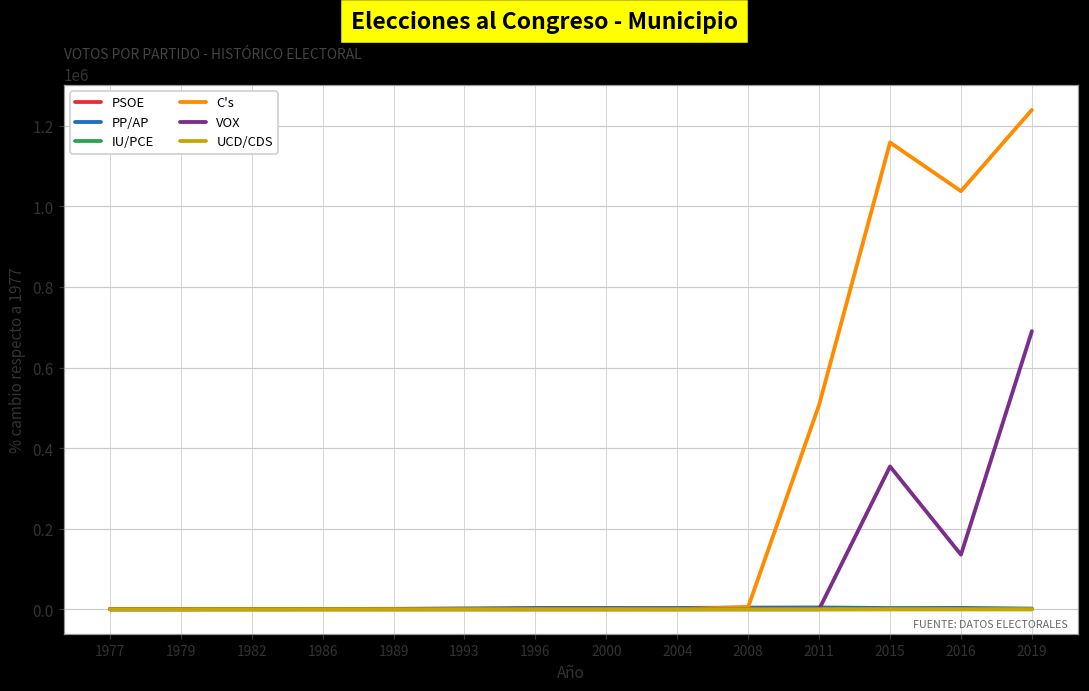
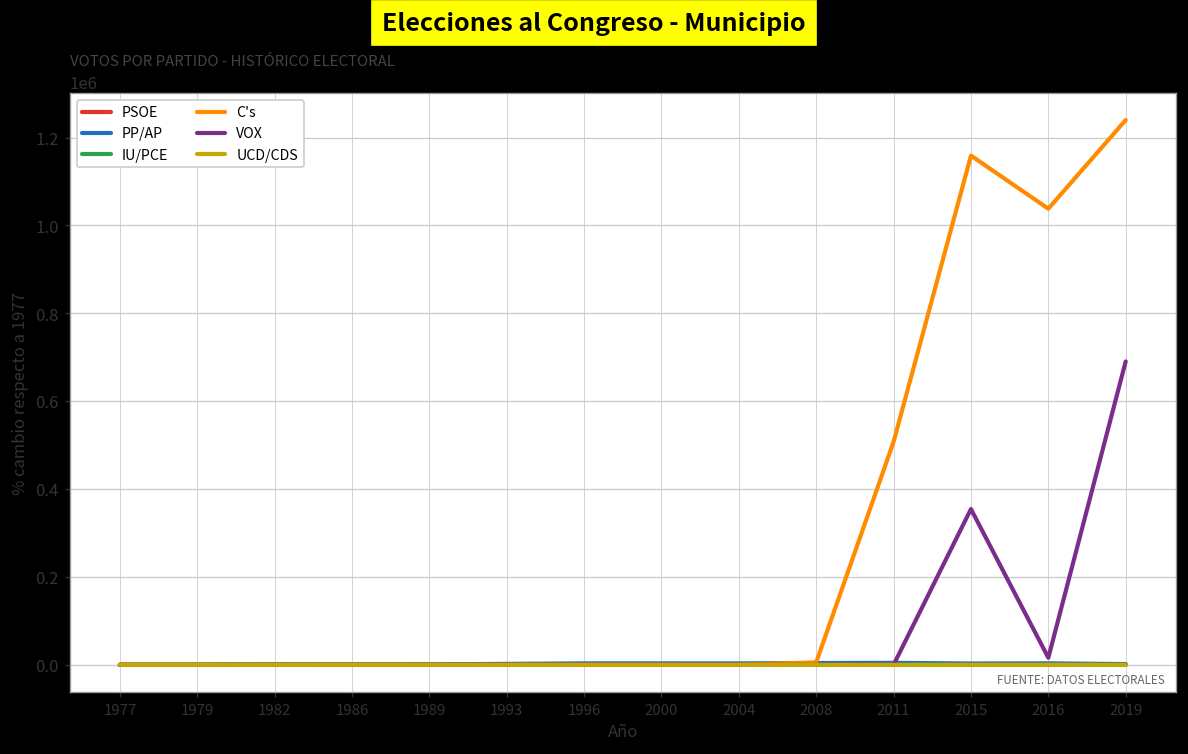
  {
    "C's": {
      "2011": 510000,
      "2015": 1160000,
      "2016": 1040000,
      "2019": 1240000
    },
    "VOX": {
      "2015": 350000,
-     "2016": 140000,
+     "2016": 20000,
      "2019": 690000
    }
  }
